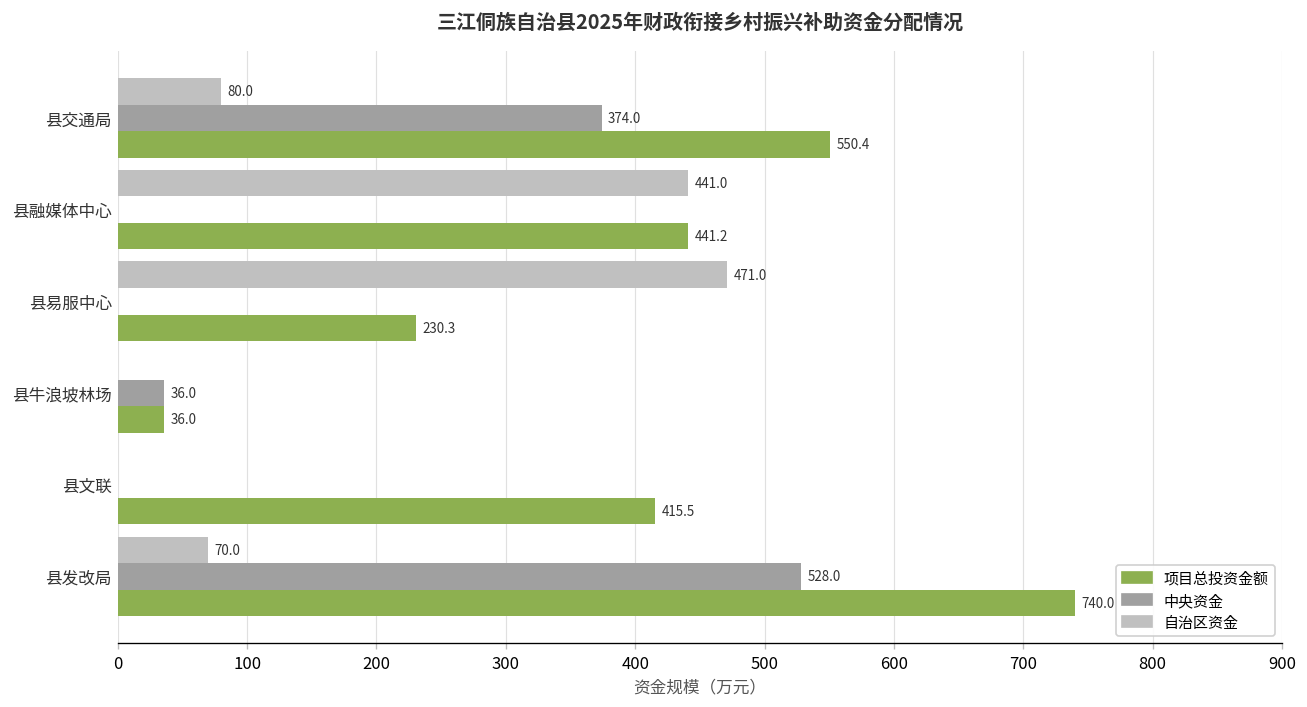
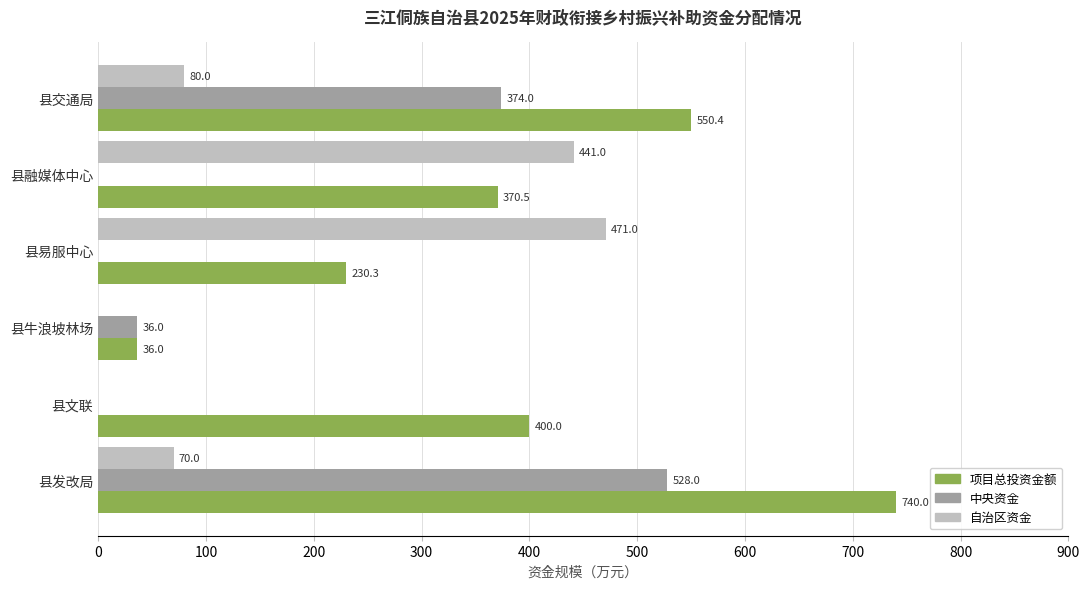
  {
    "项目总投资金额": {
      "县交通局": 550.4,
-     "县融媒体中心": 441.2,
+     "县融媒体中心": 370.5,
      "县易服中心": 230.3,
      "县牛浪坡林场": 36.0,
-     "县文联": 415.5,
+     "县文联": 400.0,
      "县发改局": 740.0
    }
  }
